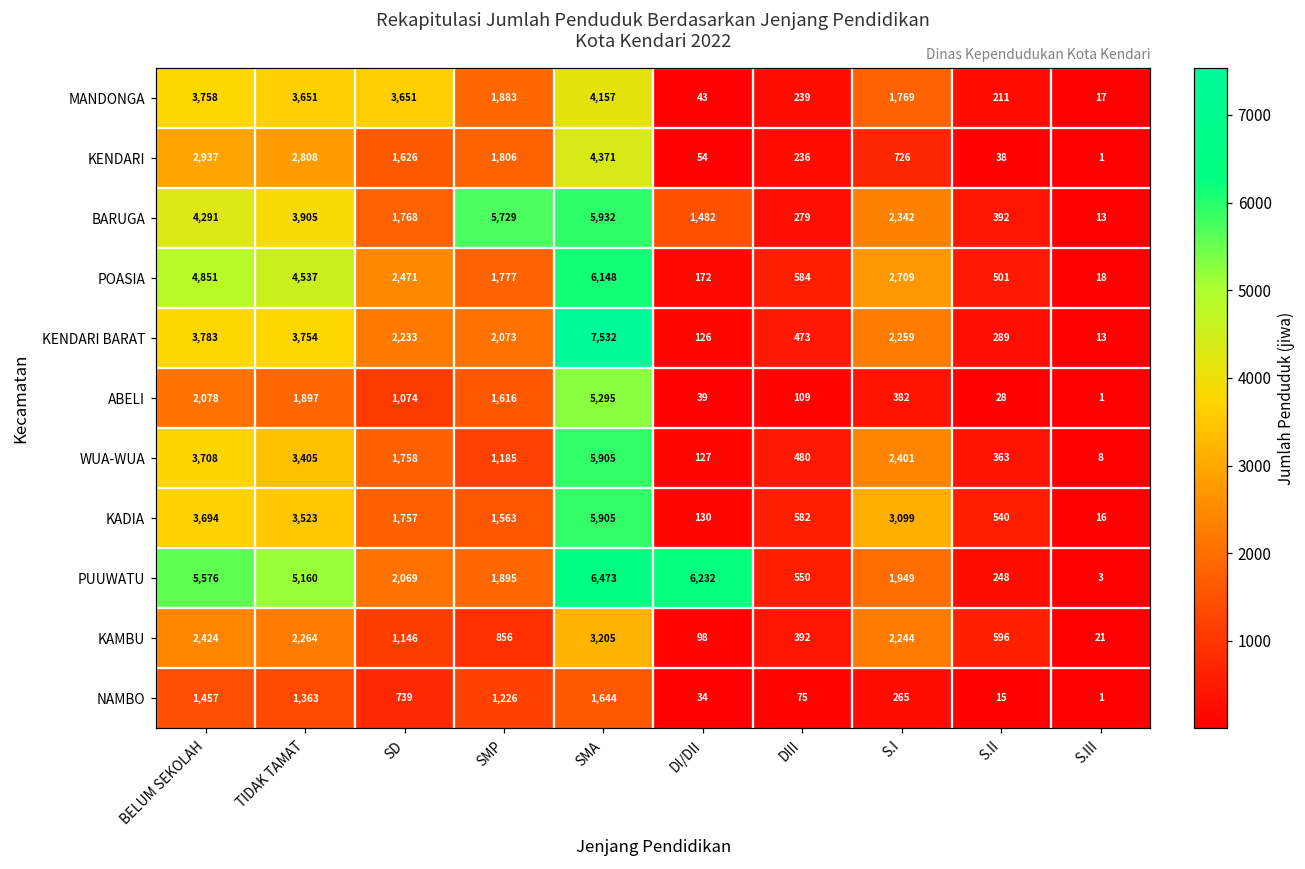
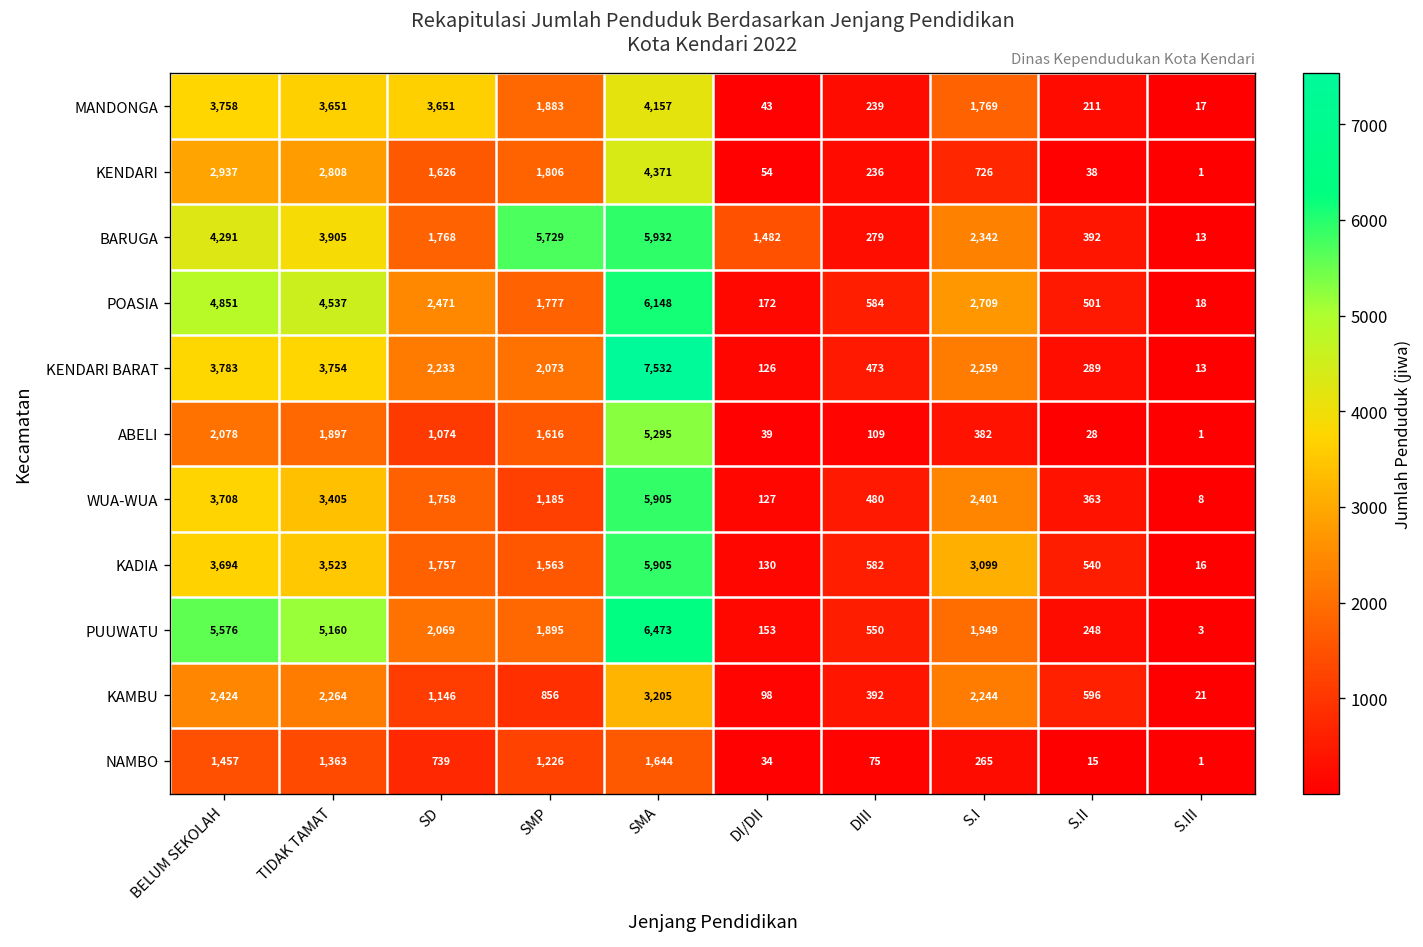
  {
    "MANDONGA": {
      "BELUM SEKOLAH": "3,758",
      "TIDAK TAMAT": "3,651",
      "SD": "3,651",
      "SMP": "1,883",
      "SMA": "4,157",
      "DI/DII": "43",
      "DIII": "239",
      "S.I": "1,769",
      "S.II": "211",
      "S.III": "17"
    },
    "KENDARI": {
      "BELUM SEKOLAH": "2,937",
      "TIDAK TAMAT": "2,808",
      "SD": "1,626",
      "SMP": "1,806",
      "SMA": "4,371",
      "DI/DII": "54",
      "DIII": "236",
      "S.I": "726",
      "S.II": "38",
      "S.III": "1"
    },
    "BARUGA": {
      "BELUM SEKOLAH": "4,291",
      "TIDAK TAMAT": "3,905",
      "SD": "1,768",
      "SMP": "5,729",
      "SMA": "5,932",
      "DI/DII": "1,482",
      "DIII": "279",
      "S.I": "2,342",
      "S.II": "392",
      "S.III": "13"
    },
    "POASIA": {
      "BELUM SEKOLAH": "4,851",
      "TIDAK TAMAT": "4,537",
      "SD": "2,471",
      "SMP": "1,777",
      "SMA": "6,148",
      "DI/DII": "172",
      "DIII": "584",
      "S.I": "2,709",
      "S.II": "501",
      "S.III": "18"
    },
    "KENDARI BARAT": {
      "BELUM SEKOLAH": "3,783",
      "TIDAK TAMAT": "3,754",
      "SD": "2,233",
      "SMP": "2,073",
      "SMA": "7,532",
      "DI/DII": "126",
      "DIII": "473",
      "S.I": "2,259",
      "S.II": "289",
      "S.III": "13"
    },
    "ABELI": {
      "BELUM SEKOLAH": "2,078",
      "TIDAK TAMAT": "1,897",
      "SD": "1,074",
      "SMP": "1,616",
      "SMA": "5,295",
      "DI/DII": "39",
      "DIII": "109",
      "S.I": "382",
      "S.II": "28",
      "S.III": "1"
    },
    "WUA-WUA": {
      "BELUM SEKOLAH": "3,708",
      "TIDAK TAMAT": "3,405",
      "SD": "1,758",
      "SMP": "1,185",
      "SMA": "5,905",
      "DI/DII": "127",
      "DIII": "480",
      "S.I": "2,401",
      "S.II": "363",
      "S.III": "8"
    },
    "KADIA": {
      "BELUM SEKOLAH": "3,694",
      "TIDAK TAMAT": "3,523",
      "SD": "1,757",
      "SMP": "1,563",
      "SMA": "5,905",
      "DI/DII": "130",
      "DIII": "582",
      "S.I": "3,099",
      "S.II": "540",
      "S.III": "16"
    },
    "PUUWATU": {
      "BELUM SEKOLAH": "5,576",
      "TIDAK TAMAT": "5,160",
      "SD": "2,069",
      "SMP": "1,895",
      "SMA": "6,473",
-     "DI/DII": "6,232",
+     "DI/DII": "153",
      "DIII": "550",
      "S.I": "1,949",
      "S.II": "248",
      "S.III": "3"
    },
    "KAMBU": {
      "BELUM SEKOLAH": "2,424",
      "TIDAK TAMAT": "2,264",
      "SD": "1,146",
      "SMP": "856",
      "SMA": "3,205",
      "DI/DII": "98",
      "DIII": "392",
      "S.I": "2,244",
      "S.II": "596",
      "S.III": "21"
    },
    "NAMBO": {
      "BELUM SEKOLAH": "1,457",
      "TIDAK TAMAT": "1,363",
      "SD": "739",
      "SMP": "1,226",
      "SMA": "1,644",
      "DI/DII": "34",
      "DIII": "75",
      "S.I": "265",
      "S.II": "15",
      "S.III": "1"
    }
  }
